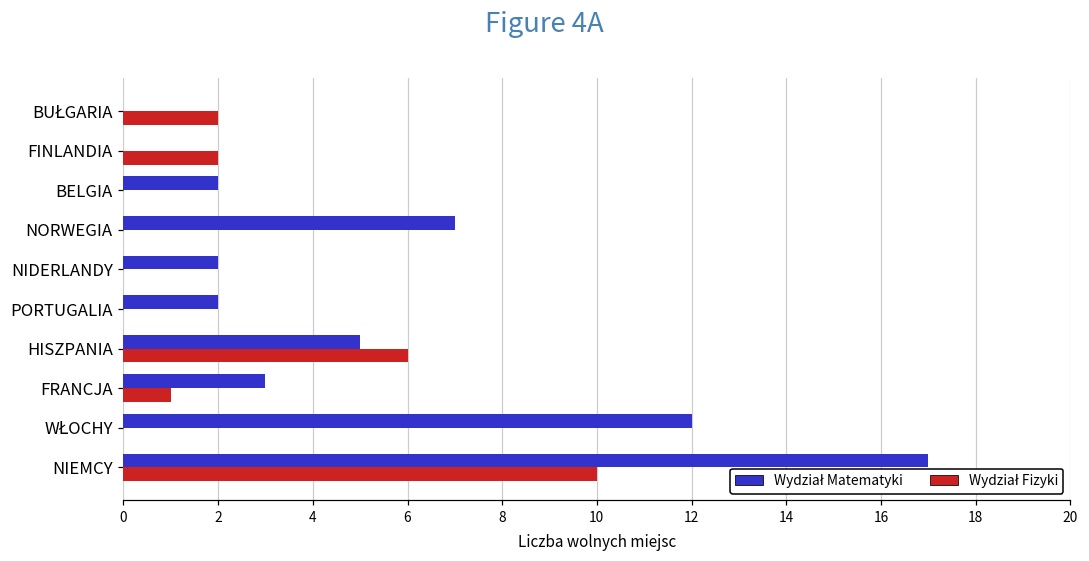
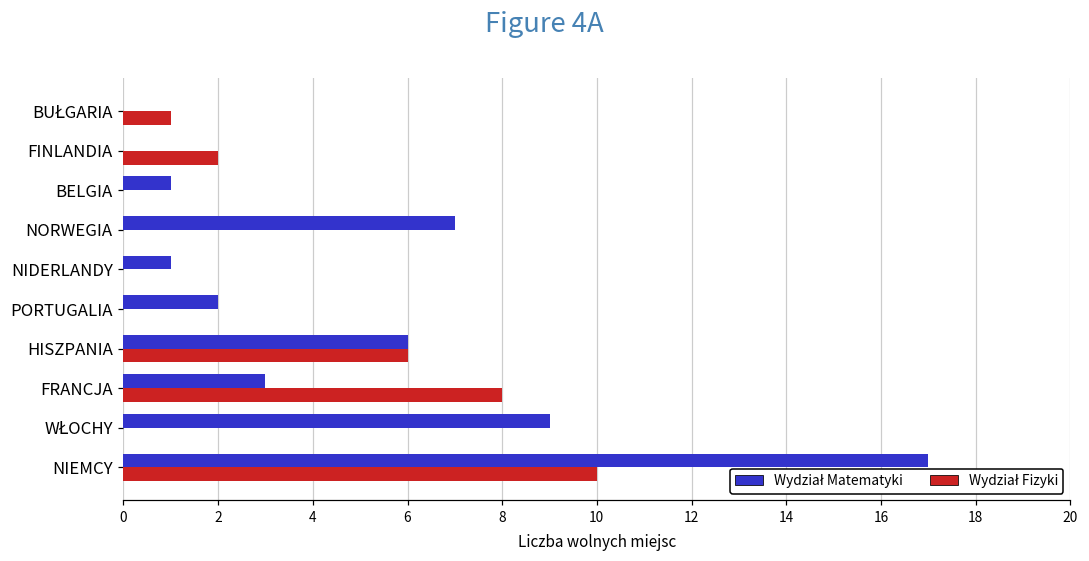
  {
    "Wydział Matematyki": {
      "BUŁGARIA": 0,
      "FINLANDIA": 0,
-     "BELGIA": 2,
+     "BELGIA": 1,
      "NORWEGIA": 7,
-     "NIDERLANDY": 2,
+     "NIDERLANDY": 1,
      "PORTUGALIA": 2,
-     "HISZPANIA": 5,
+     "HISZPANIA": 6,
      "FRANCJA": 3,
-     "WŁOCHY": 12,
+     "WŁOCHY": 9,
      "NIEMCY": 17
    },
    "Wydział Fizyki": {
-     "BUŁGARIA": 2,
+     "BUŁGARIA": 1,
      "FINLANDIA": 2,
      "BELGIA": 0,
      "NORWEGIA": 0,
      "NIDERLANDY": 0,
      "PORTUGALIA": 0,
      "HISZPANIA": 6,
-     "FRANCJA": 1,
+     "FRANCJA": 8,
      "WŁOCHY": 0,
      "NIEMCY": 10
    }
  }
